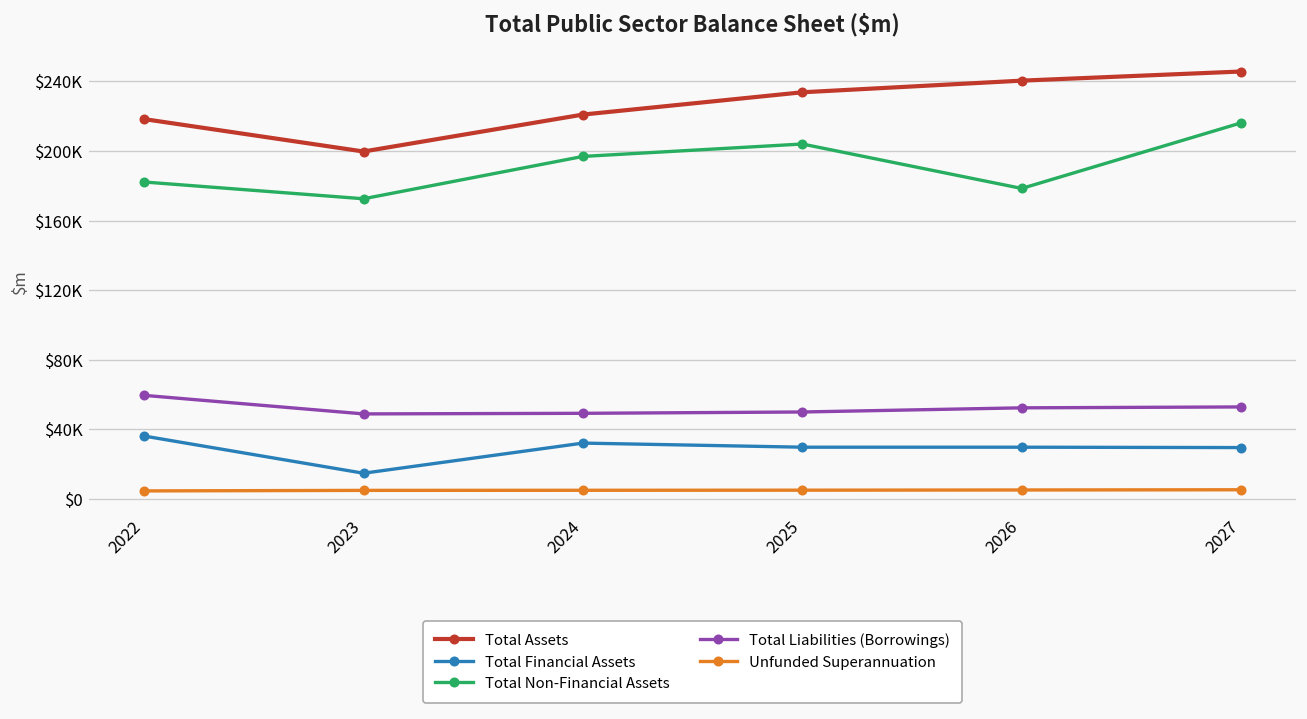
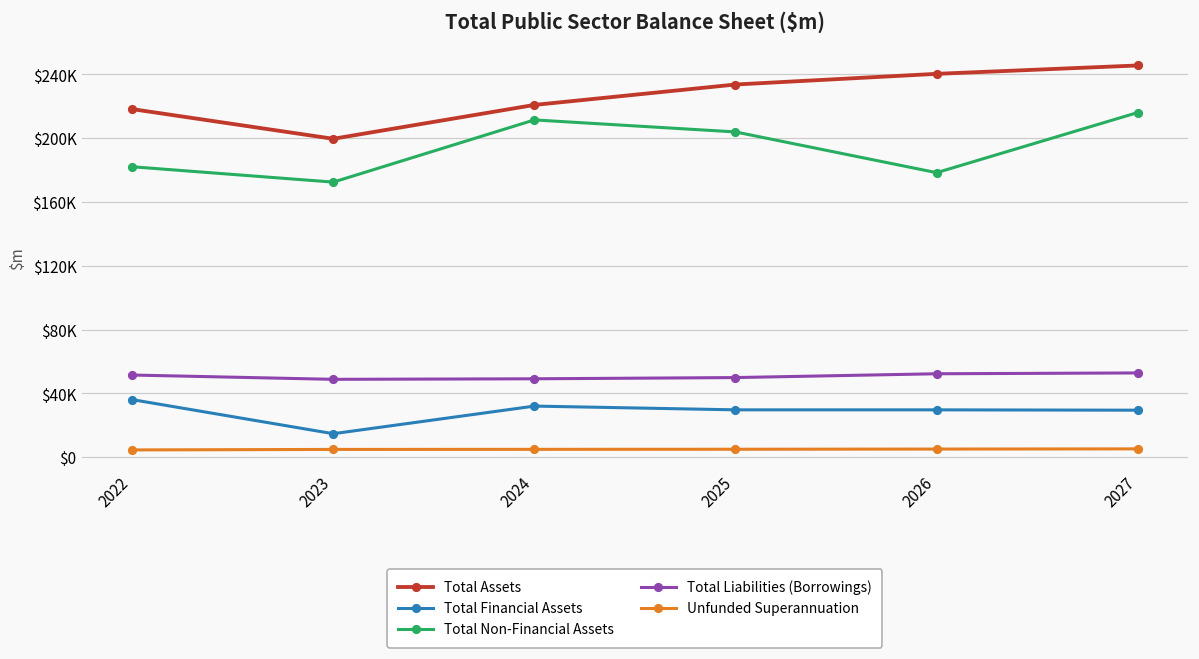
  {
    "Total Assets": {
      "2022": "$218000",
      "2023": "$200000",
      "2024": "$221000",
      "2025": "$234000",
      "2026": "$240000",
      "2027": "$246000"
    },
    "Total Financial Assets": {
      "2022": "$36000",
      "2023": "$15000",
      "2024": "$32000",
      "2025": "$30000",
      "2026": "$30000",
      "2027": "$30000"
    },
    "Total Non-Financial Assets": {
      "2022": "$182000",
      "2023": "$173000",
-     "2024": "$197000",
+     "2024": "$211000",
      "2025": "$204000",
      "2026": "$178000",
      "2027": "$216000"
    },
    "Total Liabilities (Borrowings)": {
-     "2022": "$60000",
+     "2022": "$52000",
      "2023": "$49000",
      "2024": "$49000",
      "2025": "$50000",
      "2026": "$52000",
      "2027": "$53000"
    },
    "Unfunded Superannuation": {
      "2022": "$5000",
      "2023": "$5000",
      "2024": "$5000",
      "2025": "$5000",
      "2026": "$5000",
      "2027": "$5000"
    }
  }
